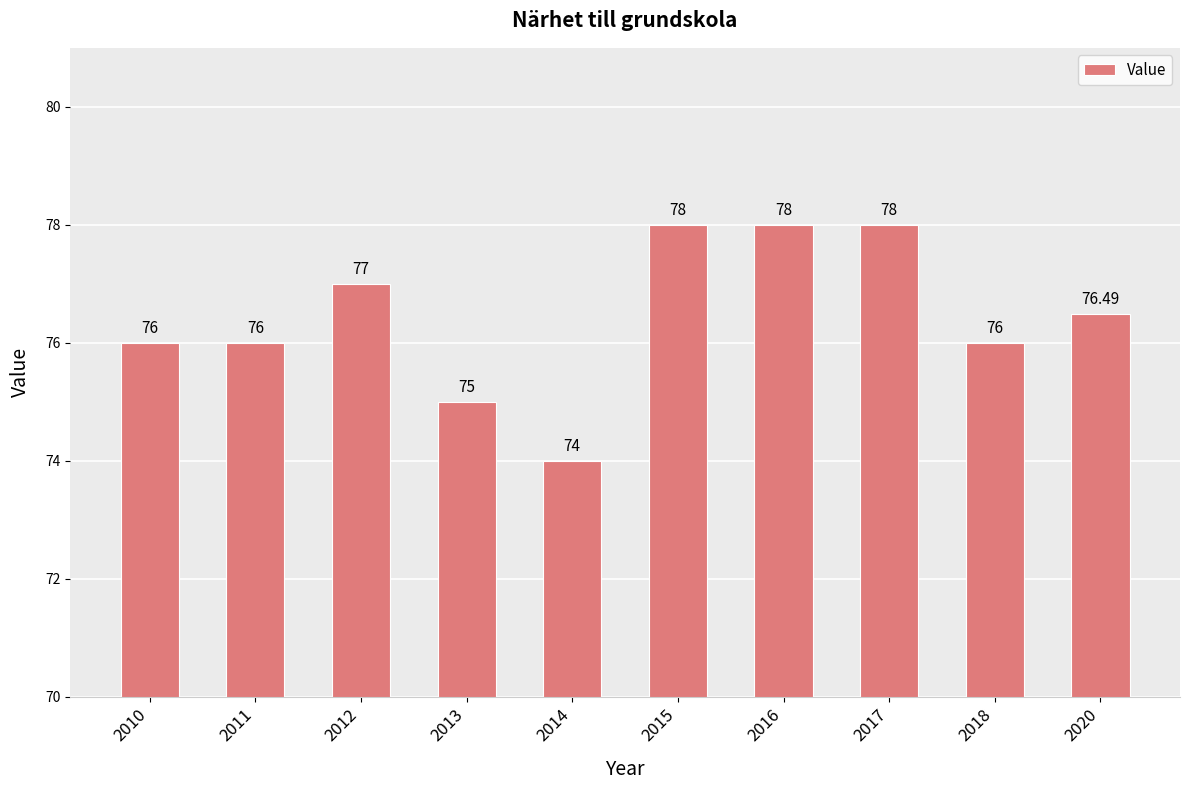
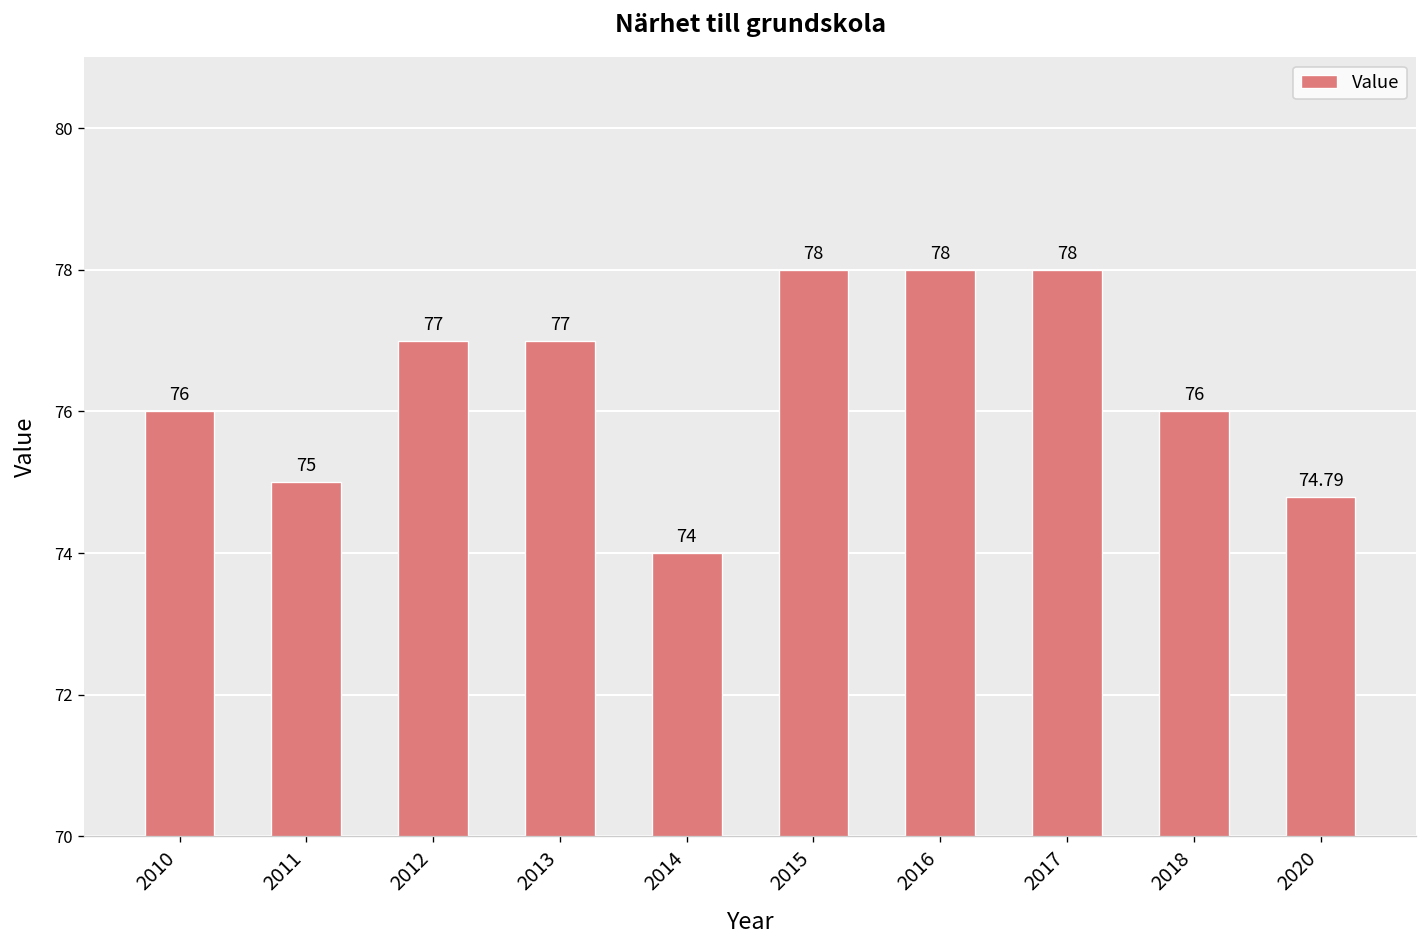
  {
    "2010": 76,
-   "2011": 76,
+   "2011": 75,
    "2012": 77,
-   "2013": 75,
+   "2013": 77,
    "2014": 74,
    "2015": 78,
    "2016": 78,
    "2017": 78,
    "2018": 76,
-   "2020": 76.49
+   "2020": 74.79
  }
